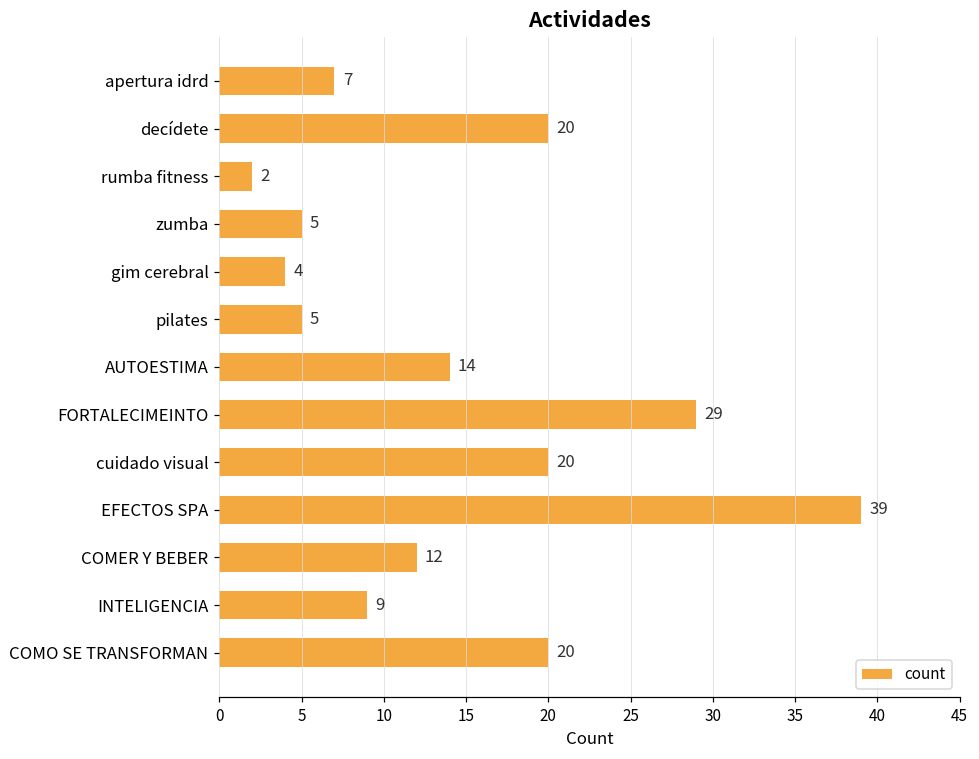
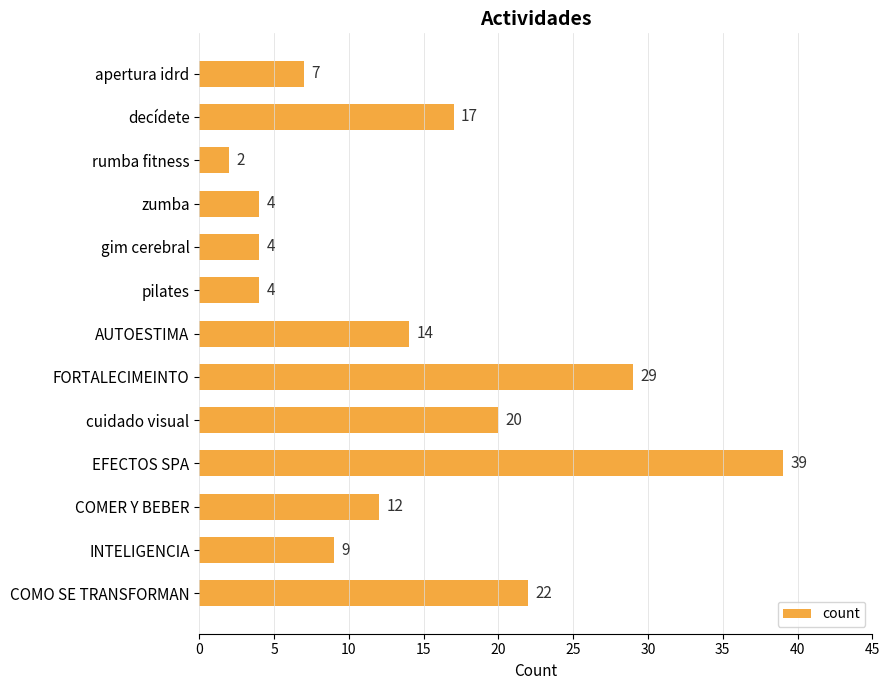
  {
    "apertura idrd": 7,
-   "decídete": 20,
+   "decídete": 17,
    "rumba fitness": 2,
-   "zumba": 5,
+   "zumba": 4,
    "gim cerebral": 4,
-   "pilates": 5,
+   "pilates": 4,
    "AUTOESTIMA": 14,
    "FORTALECIMEINTO": 29,
    "cuidado visual": 20,
    "EFECTOS SPA": 39,
    "COMER Y BEBER": 12,
    "INTELIGENCIA": 9,
-   "COMO SE TRANSFORMAN": 20
+   "COMO SE TRANSFORMAN": 22
  }
